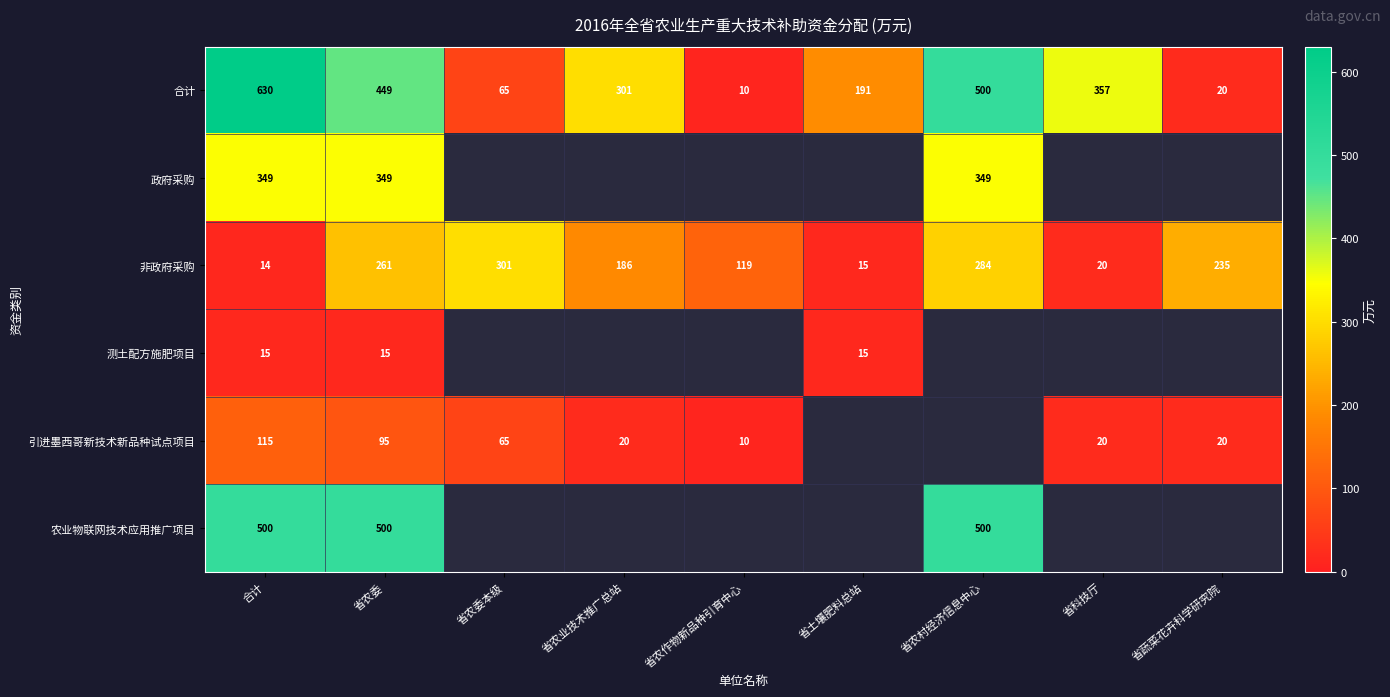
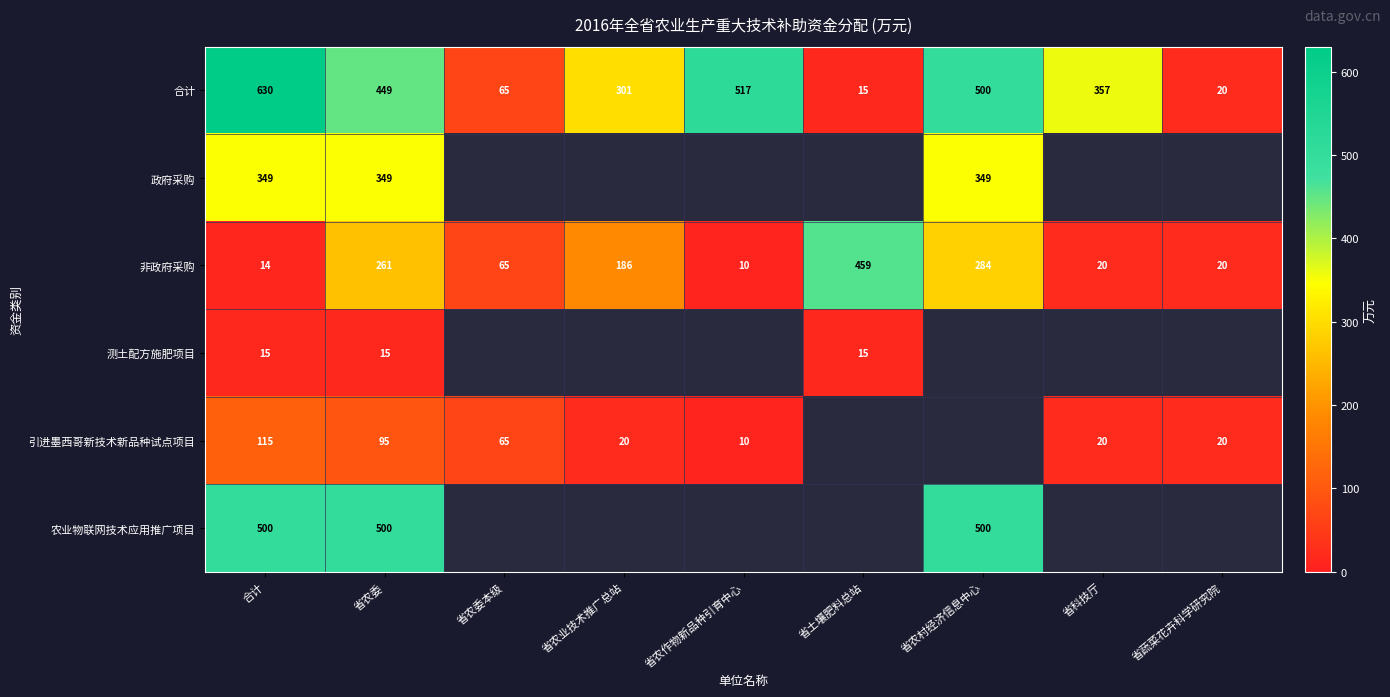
  {
    "合计": {
      "合计": 630,
      "省农委": 449,
      "省农委本级": 65,
      "省农业技术推广总站": 301,
-     "省农作物新品种引育中心": 10,
-     "省土壤肥料总站": 191,
+     "省农作物新品种引育中心": 517,
+     "省土壤肥料总站": 15,
      "省农村经济信息中心": 500,
      "省科技厅": 357,
      "省蔬菜花卉科学研究院": 20
    },
    "政府采购": {
      "合计": 349,
      "省农委": 349,
      "省农村经济信息中心": 349
    },
    "非政府采购": {
      "合计": 14,
      "省农委": 261,
-     "省农委本级": 301,
+     "省农委本级": 65,
      "省农业技术推广总站": 186,
-     "省农作物新品种引育中心": 119,
-     "省土壤肥料总站": 15,
+     "省农作物新品种引育中心": 10,
+     "省土壤肥料总站": 459,
      "省农村经济信息中心": 284,
      "省科技厅": 20,
-     "省蔬菜花卉科学研究院": 235
+     "省蔬菜花卉科学研究院": 20
    },
    "测土配方施肥项目": {
      "合计": 15,
      "省农委": 15,
      "省土壤肥料总站": 15
    },
    "引进墨西哥新技术新品种试点项目": {
      "合计": 115,
      "省农委": 95,
      "省农委本级": 65,
      "省农业技术推广总站": 20,
      "省农作物新品种引育中心": 10,
      "省科技厅": 20,
      "省蔬菜花卉科学研究院": 20
    },
    "农业物联网技术应用推广项目": {
      "合计": 500,
      "省农委": 500,
      "省农村经济信息中心": 500
    }
  }
